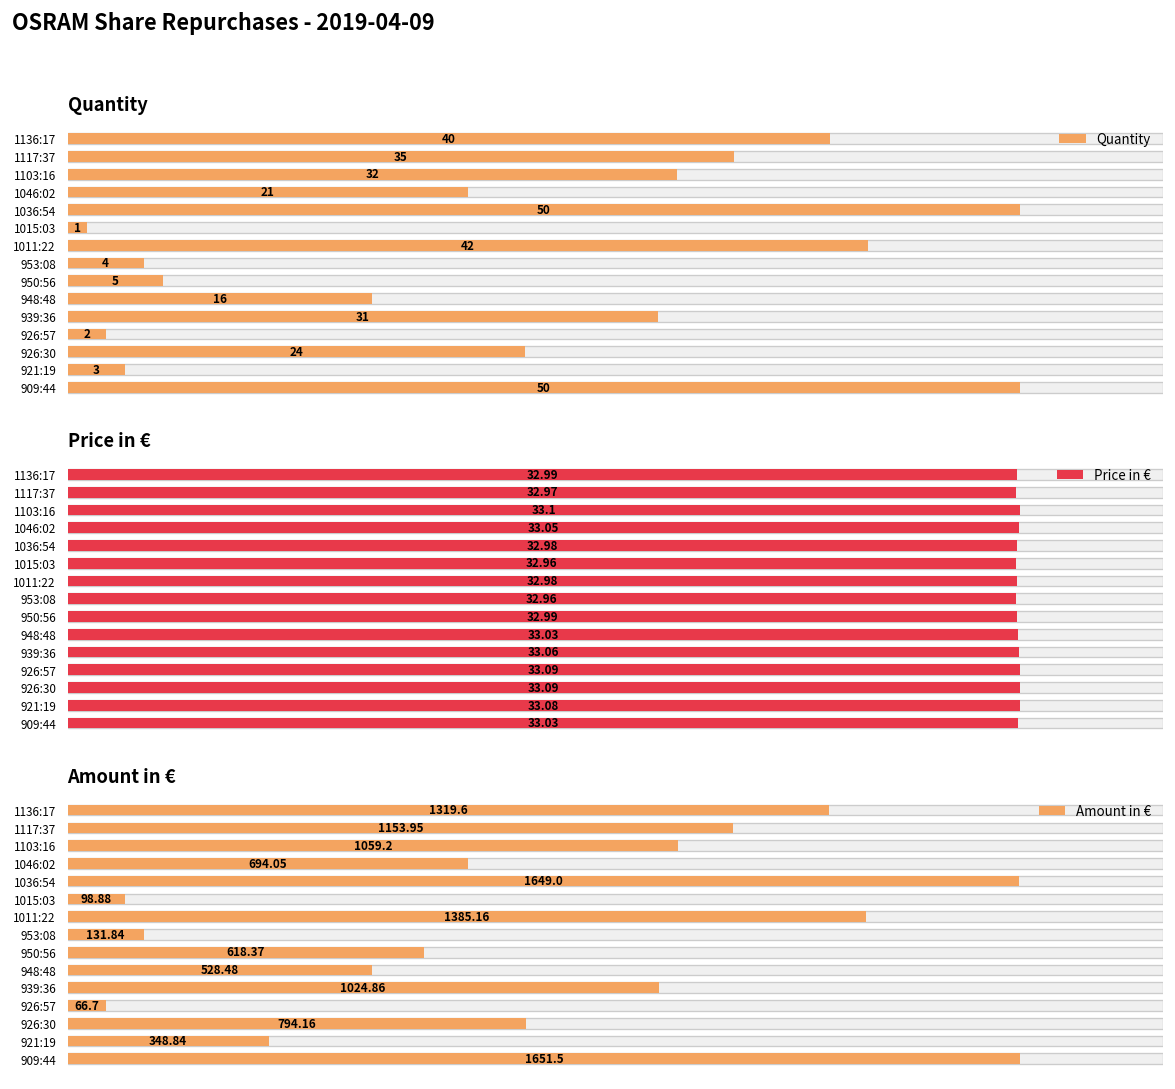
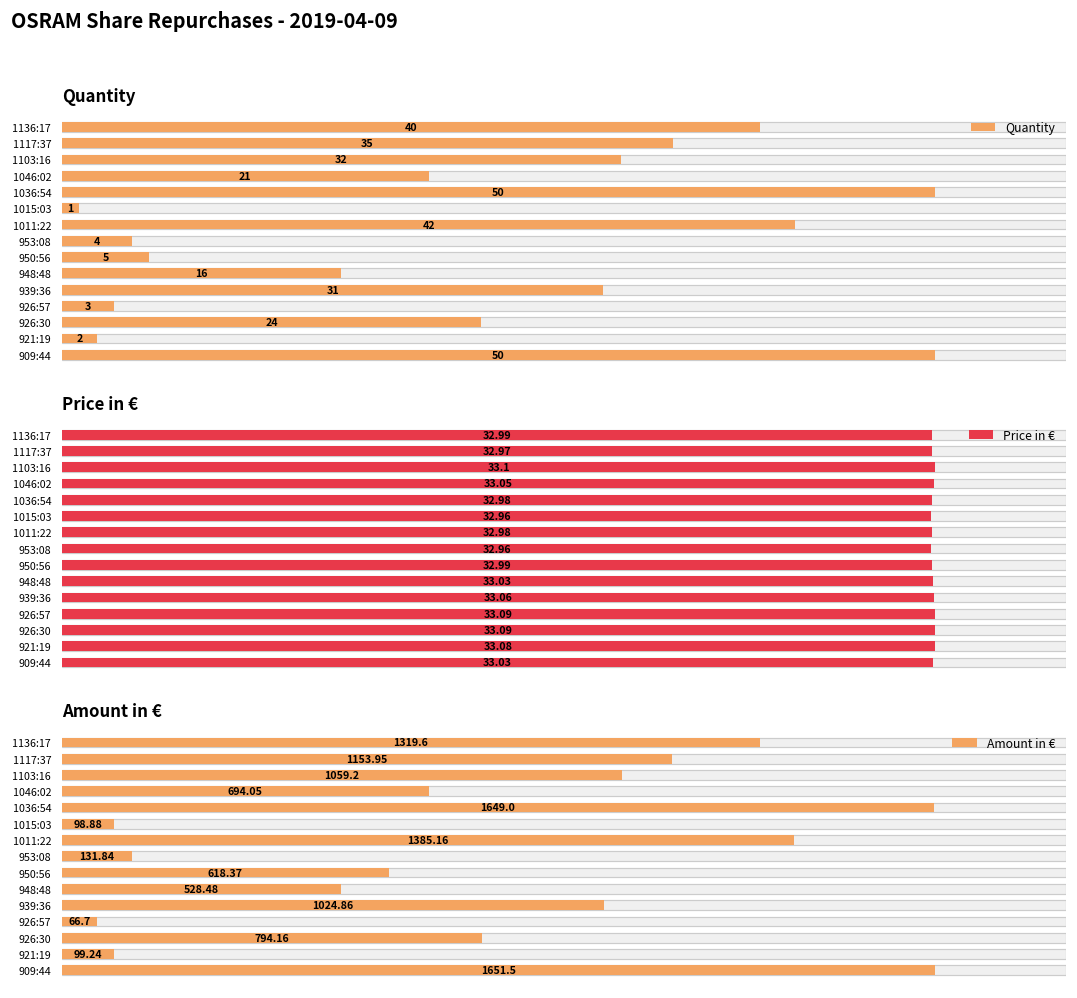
  {
    "Quantity": {
      "Quantity": {
-       "926:57": 2,
-       "921:19": 3
+       "926:57": 3,
+       "921:19": 2
      }
    },
    "Amount in €": {
      "Amount in €": {
-       "921:19": 348.84
+       "921:19": 99.24
      }
    }
  }
